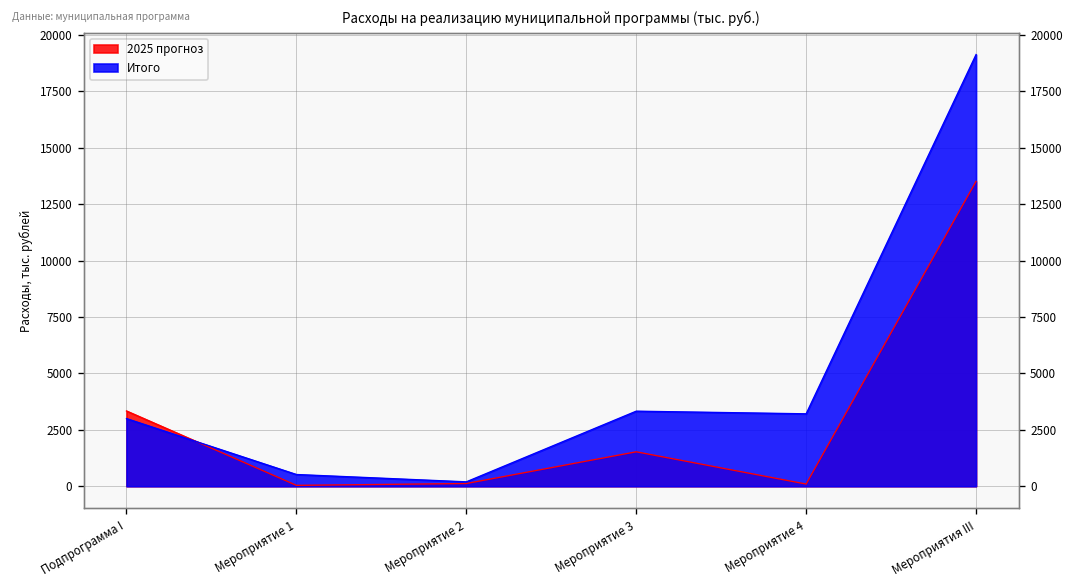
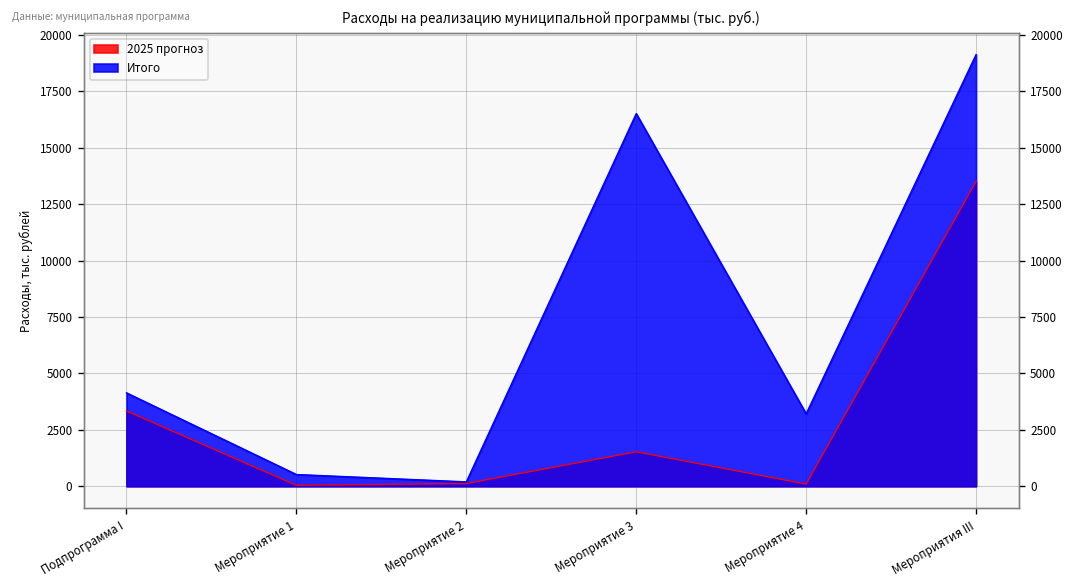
  {
    "2025 прогноз": {
      "Подпрограмма I": 3300,
      "Мероприятие 1": 0,
      "Мероприятие 3": 1500,
      "Мероприятие 4": 100,
      "Мероприятия III": 13500
    },
    "Итого": {
-     "Подпрограмма I": 3000,
+     "Подпрограмма I": 4100,
      "Мероприятие 1": 500,
-     "Мероприятие 3": 3300,
+     "Мероприятие 3": 16500,
      "Мероприятие 4": 3200,
      "Мероприятия III": 19100
    }
  }
